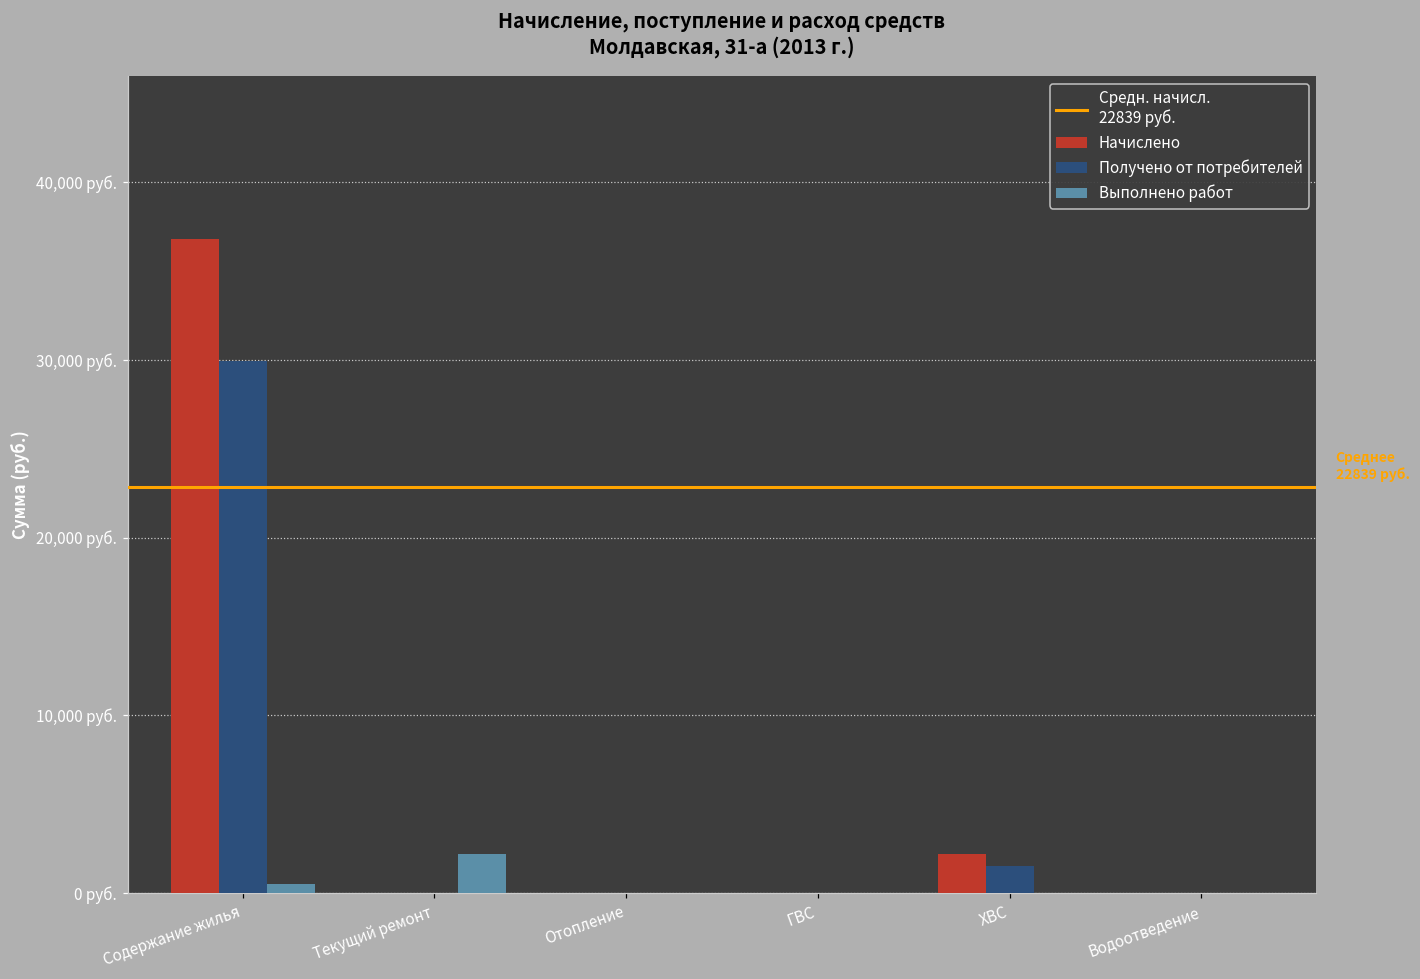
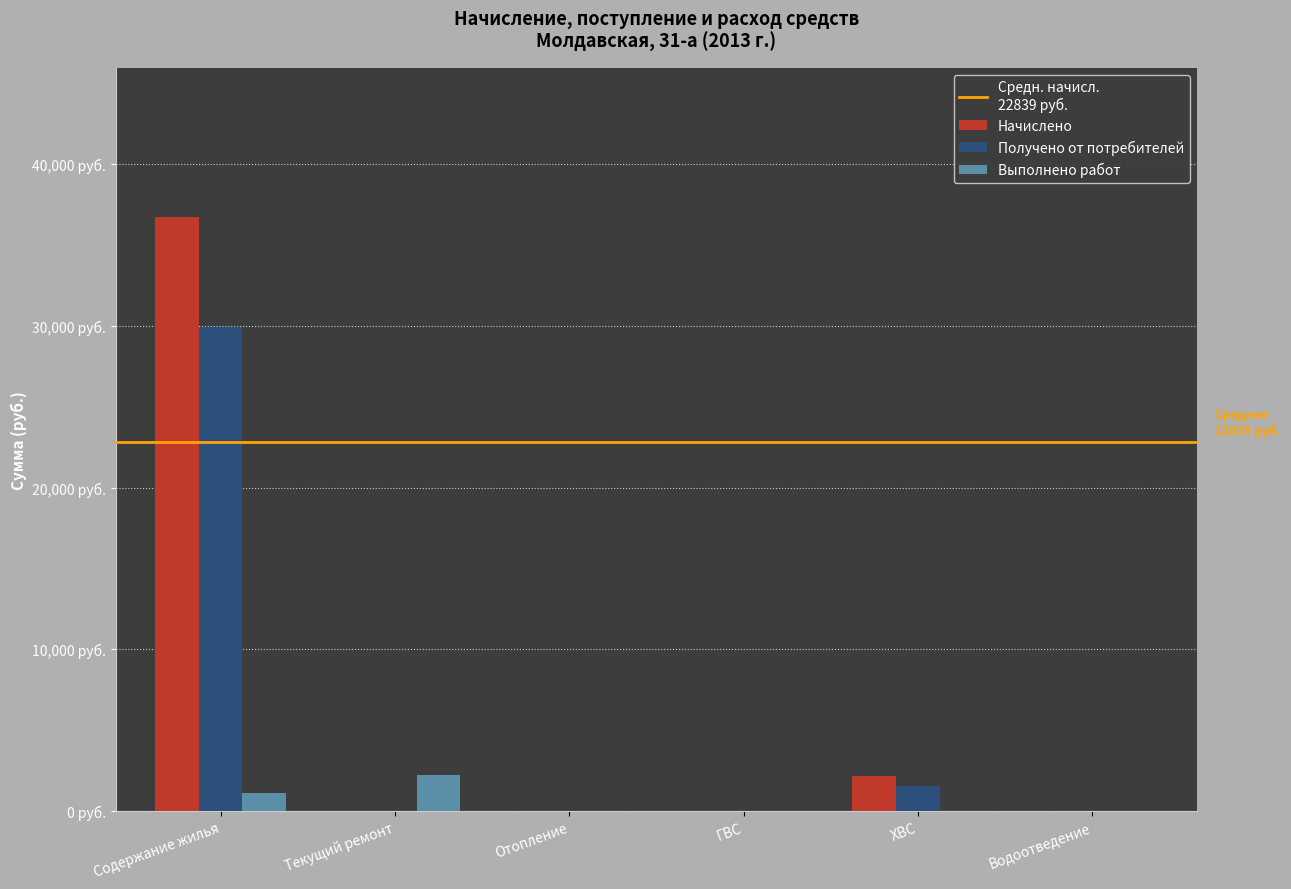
  {
    "Начислено": {
      "Содержание жилья": "36,800 руб.",
      "Текущий ремонт": "0 руб.",
      "Отопление": "0 руб.",
      "ГВС": "0 руб.",
      "ХВС": "2,200 руб.",
      "Водоотведение": "0 руб."
    },
    "Получено от потребителей": {
      "Содержание жилья": "29,900 руб.",
      "Текущий ремонт": "0 руб.",
      "Отопление": "0 руб.",
      "ГВС": "0 руб.",
      "ХВС": "1,500 руб.",
      "Водоотведение": "0 руб."
    },
    "Выполнено работ": {
-     "Содержание жилья": "500 руб.",
+     "Содержание жилья": "1,100 руб.",
      "Текущий ремонт": "2,200 руб.",
      "Отопление": "0 руб.",
      "ГВС": "0 руб.",
      "ХВС": "0 руб.",
      "Водоотведение": "0 руб."
    }
  }
